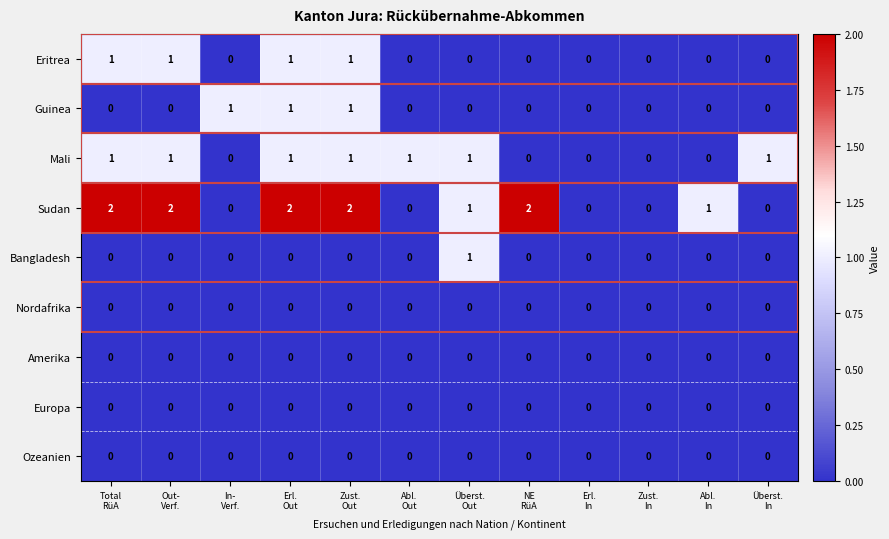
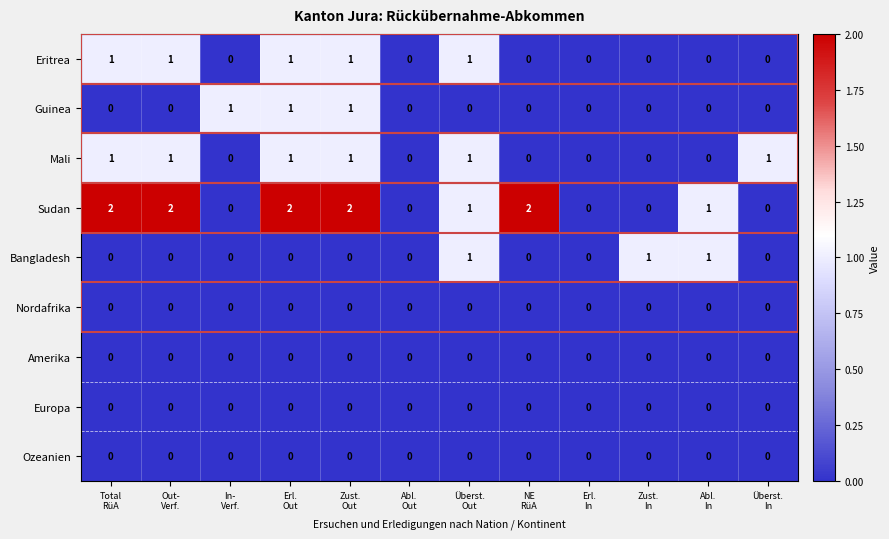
  {
    "Eritrea": {
      "Total RüA": 1,
      "Out- Verf.": 1,
      "In- Verf.": 0,
      "Erl. Out": 1,
      "Zust. Out": 1,
      "Abl. Out": 0,
-     "Überst. Out": 0,
+     "Überst. Out": 1,
      "NE RüA": 0,
      "Erl. In": 0,
      "Zust. In": 0,
      "Abl. In": 0,
      "Überst. In": 0
    },
    "Guinea": {
      "Total RüA": 0,
      "Out- Verf.": 0,
      "In- Verf.": 1,
      "Erl. Out": 1,
      "Zust. Out": 1,
      "Abl. Out": 0,
      "Überst. Out": 0,
      "NE RüA": 0,
      "Erl. In": 0,
      "Zust. In": 0,
      "Abl. In": 0,
      "Überst. In": 0
    },
    "Mali": {
      "Total RüA": 1,
      "Out- Verf.": 1,
      "In- Verf.": 0,
      "Erl. Out": 1,
      "Zust. Out": 1,
-     "Abl. Out": 1,
+     "Abl. Out": 0,
      "Überst. Out": 1,
      "NE RüA": 0,
      "Erl. In": 0,
      "Zust. In": 0,
      "Abl. In": 0,
      "Überst. In": 1
    },
    "Sudan": {
      "Total RüA": 2,
      "Out- Verf.": 2,
      "In- Verf.": 0,
      "Erl. Out": 2,
      "Zust. Out": 2,
      "Abl. Out": 0,
      "Überst. Out": 1,
      "NE RüA": 2,
      "Erl. In": 0,
      "Zust. In": 0,
      "Abl. In": 1,
      "Überst. In": 0
    },
    "Bangladesh": {
      "Total RüA": 0,
      "Out- Verf.": 0,
      "In- Verf.": 0,
      "Erl. Out": 0,
      "Zust. Out": 0,
      "Abl. Out": 0,
      "Überst. Out": 1,
      "NE RüA": 0,
      "Erl. In": 0,
-     "Zust. In": 0,
-     "Abl. In": 0,
+     "Zust. In": 1,
+     "Abl. In": 1,
      "Überst. In": 0
    },
    "Nordafrika": {
      "Total RüA": 0,
      "Out- Verf.": 0,
      "In- Verf.": 0,
      "Erl. Out": 0,
      "Zust. Out": 0,
      "Abl. Out": 0,
      "Überst. Out": 0,
      "NE RüA": 0,
      "Erl. In": 0,
      "Zust. In": 0,
      "Abl. In": 0,
      "Überst. In": 0
    },
    "Amerika": {
      "Total RüA": 0,
      "Out- Verf.": 0,
      "In- Verf.": 0,
      "Erl. Out": 0,
      "Zust. Out": 0,
      "Abl. Out": 0,
      "Überst. Out": 0,
      "NE RüA": 0,
      "Erl. In": 0,
      "Zust. In": 0,
      "Abl. In": 0,
      "Überst. In": 0
    },
    "Europa": {
      "Total RüA": 0,
      "Out- Verf.": 0,
      "In- Verf.": 0,
      "Erl. Out": 0,
      "Zust. Out": 0,
      "Abl. Out": 0,
      "Überst. Out": 0,
      "NE RüA": 0,
      "Erl. In": 0,
      "Zust. In": 0,
      "Abl. In": 0,
      "Überst. In": 0
    },
    "Ozeanien": {
      "Total RüA": 0,
      "Out- Verf.": 0,
      "In- Verf.": 0,
      "Erl. Out": 0,
      "Zust. Out": 0,
      "Abl. Out": 0,
      "Überst. Out": 0,
      "NE RüA": 0,
      "Erl. In": 0,
      "Zust. In": 0,
      "Abl. In": 0,
      "Überst. In": 0
    }
  }
